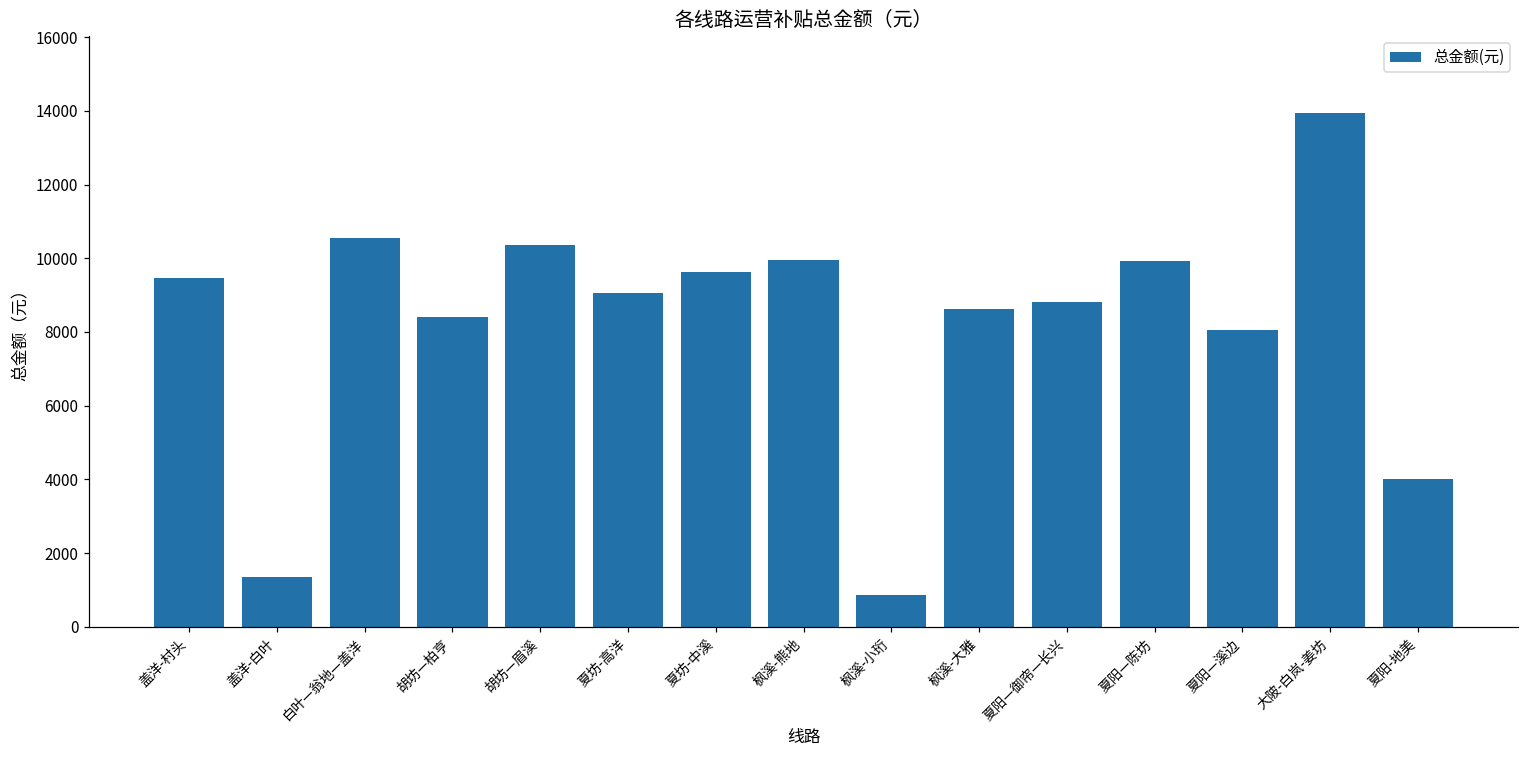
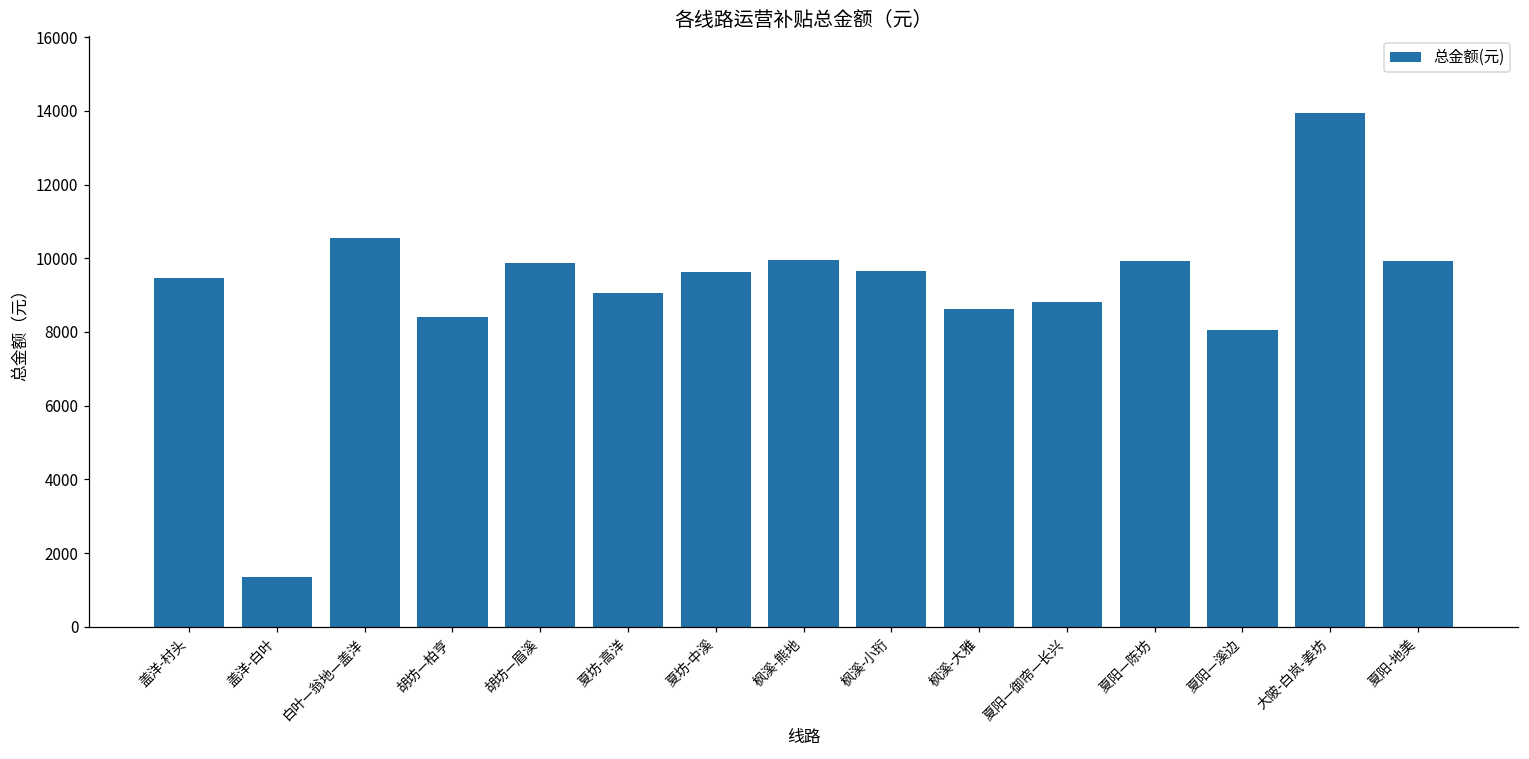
  {
    "盖洋-村头": 9500,
    "盖洋-白叶": 1400,
    "白叶—翁地—盖洋": 10600,
    "胡坊—柏亨": 8400,
-   "胡坊—眉溪": 10400,
+   "胡坊—眉溪": 9900,
    "夏坊-高洋": 9100,
    "夏坊-中溪": 9600,
    "枫溪-熊地": 9900,
-   "枫溪-小珩": 900,
+   "枫溪-小珩": 9600,
    "枫溪-大雅": 8600,
    "夏阳—御帘—长兴": 8800,
    "夏阳—陈坊": 9900,
    "夏阳—溪边": 8100,
    "大陂-白岚-姜坊": 14000,
-   "夏阳-地美": 4000
+   "夏阳-地美": 9900
  }
